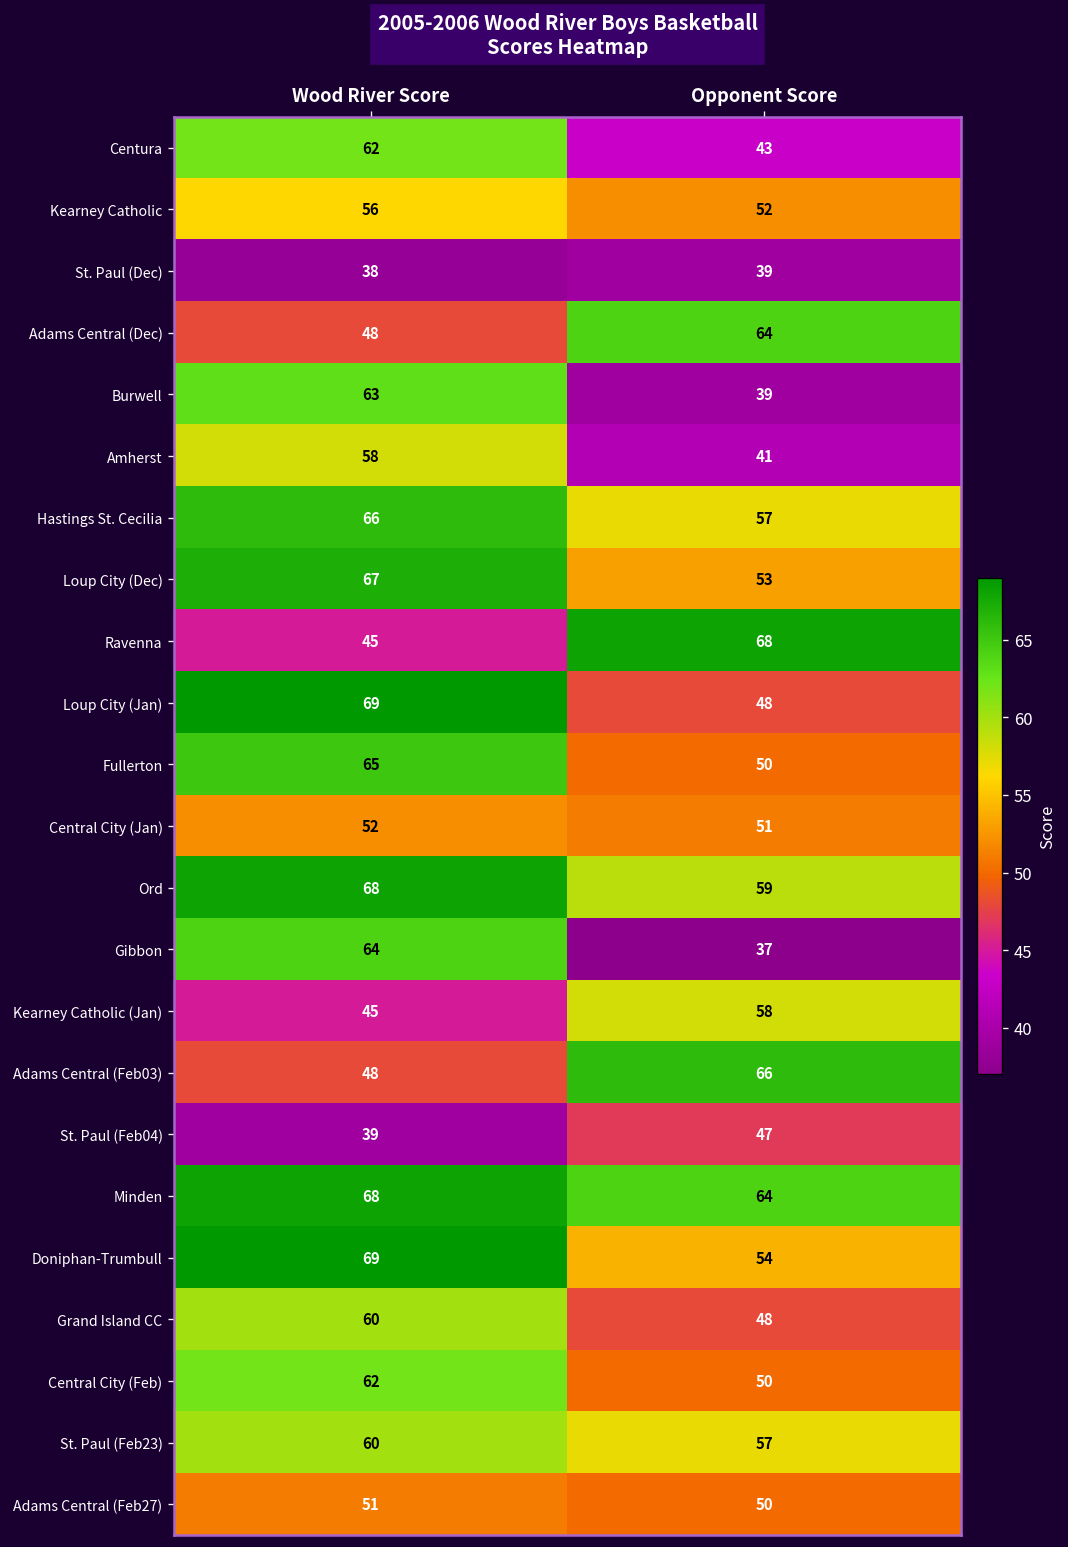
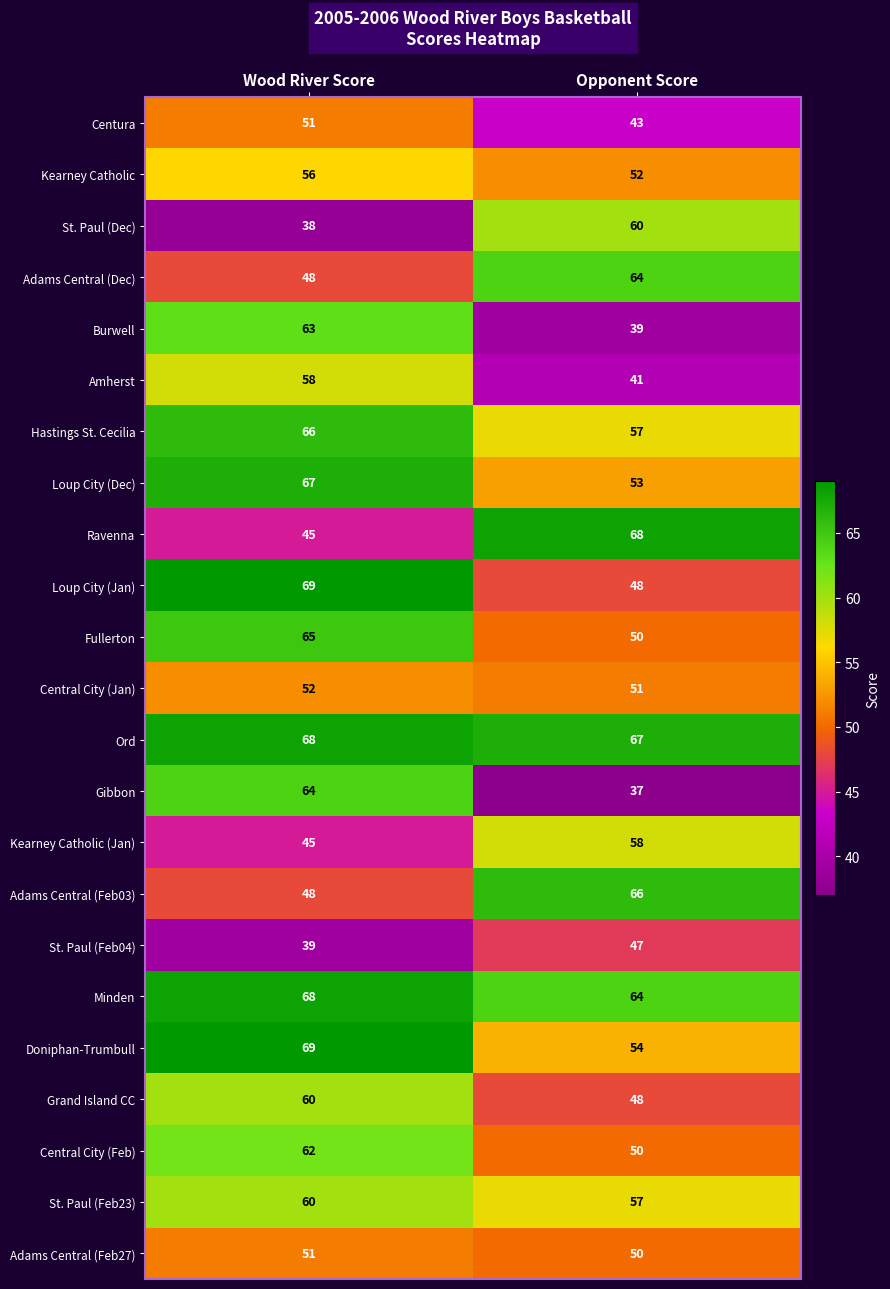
  {
    "Centura": {
-     "Wood River Score": 62,
+     "Wood River Score": 51,
      "Opponent Score": 43
    },
    "Kearney Catholic": {
      "Wood River Score": 56,
      "Opponent Score": 52
    },
    "St. Paul (Dec)": {
      "Wood River Score": 38,
-     "Opponent Score": 39
+     "Opponent Score": 60
    },
    "Adams Central (Dec)": {
      "Wood River Score": 48,
      "Opponent Score": 64
    },
    "Burwell": {
      "Wood River Score": 63,
      "Opponent Score": 39
    },
    "Amherst": {
      "Wood River Score": 58,
      "Opponent Score": 41
    },
    "Hastings St. Cecilia": {
      "Wood River Score": 66,
      "Opponent Score": 57
    },
    "Loup City (Dec)": {
      "Wood River Score": 67,
      "Opponent Score": 53
    },
    "Ravenna": {
      "Wood River Score": 45,
      "Opponent Score": 68
    },
    "Loup City (Jan)": {
      "Wood River Score": 69,
      "Opponent Score": 48
    },
    "Fullerton": {
      "Wood River Score": 65,
      "Opponent Score": 50
    },
    "Central City (Jan)": {
      "Wood River Score": 52,
      "Opponent Score": 51
    },
    "Ord": {
      "Wood River Score": 68,
-     "Opponent Score": 59
+     "Opponent Score": 67
    },
    "Gibbon": {
      "Wood River Score": 64,
      "Opponent Score": 37
    },
    "Kearney Catholic (Jan)": {
      "Wood River Score": 45,
      "Opponent Score": 58
    },
    "Adams Central (Feb03)": {
      "Wood River Score": 48,
      "Opponent Score": 66
    },
    "St. Paul (Feb04)": {
      "Wood River Score": 39,
      "Opponent Score": 47
    },
    "Minden": {
      "Wood River Score": 68,
      "Opponent Score": 64
    },
    "Doniphan-Trumbull": {
      "Wood River Score": 69,
      "Opponent Score": 54
    },
    "Grand Island CC": {
      "Wood River Score": 60,
      "Opponent Score": 48
    },
    "Central City (Feb)": {
      "Wood River Score": 62,
      "Opponent Score": 50
    },
    "St. Paul (Feb23)": {
      "Wood River Score": 60,
      "Opponent Score": 57
    },
    "Adams Central (Feb27)": {
      "Wood River Score": 51,
      "Opponent Score": 50
    }
  }
